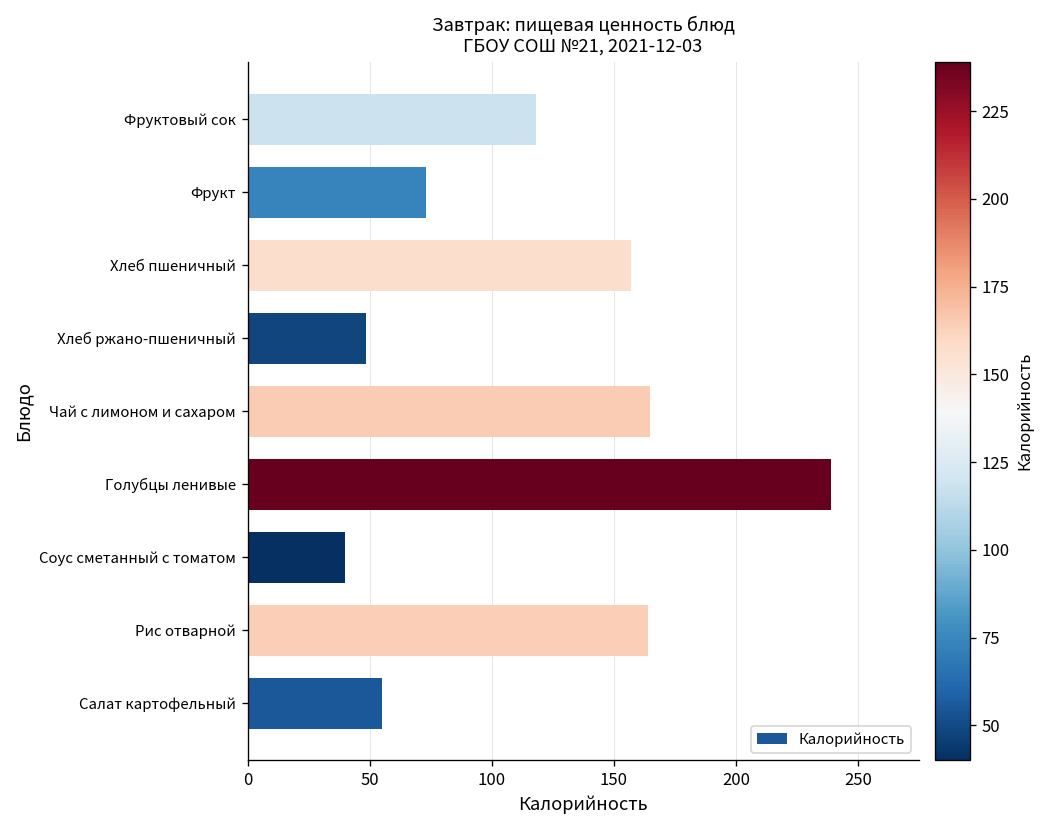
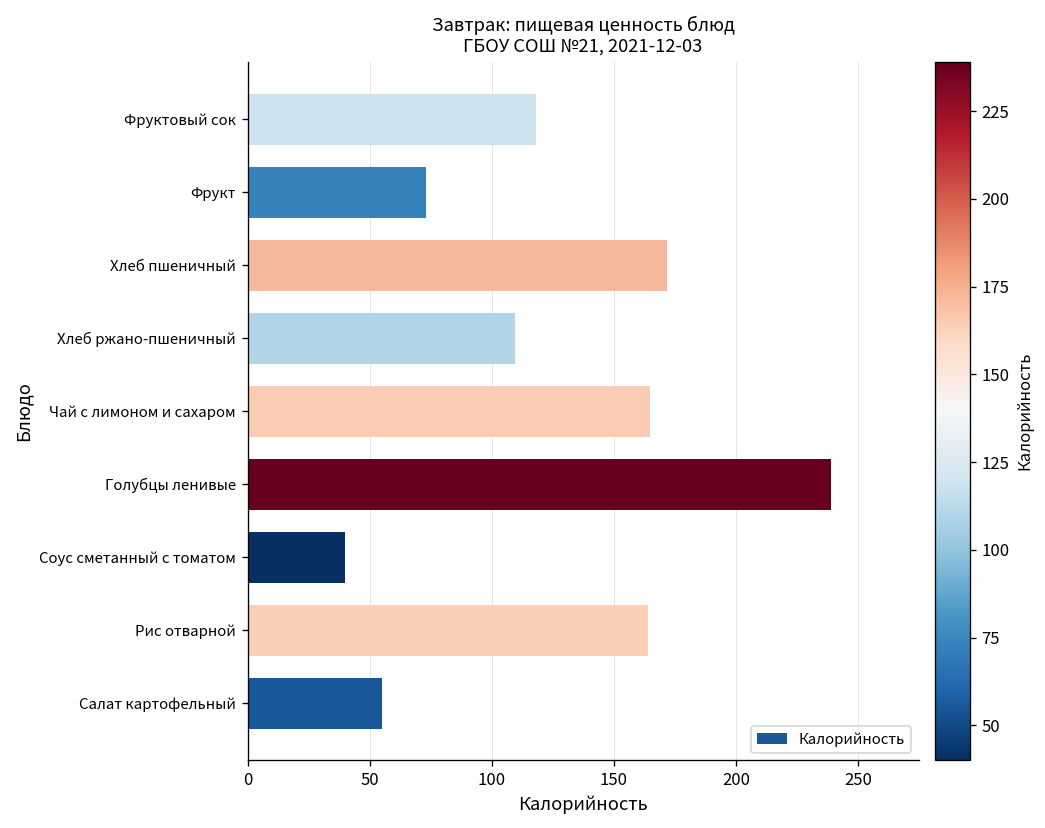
  {
    "Фруктовый сок": 118,
    "Фрукт": 73,
-   "Хлеб пшеничный": 157,
-   "Хлеб ржано-пшеничный": 49,
+   "Хлеб пшеничный": 172,
+   "Хлеб ржано-пшеничный": 110,
    "Чай с лимоном и сахаром": 165,
    "Голубцы ленивые": 239,
    "Соус сметанный с томатом": 40,
    "Рис отварной": 164,
    "Салат картофельный": 55
  }
